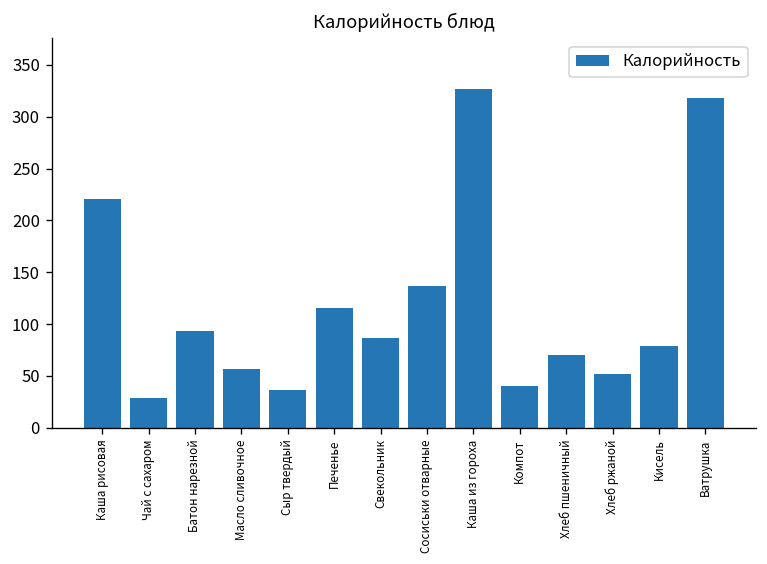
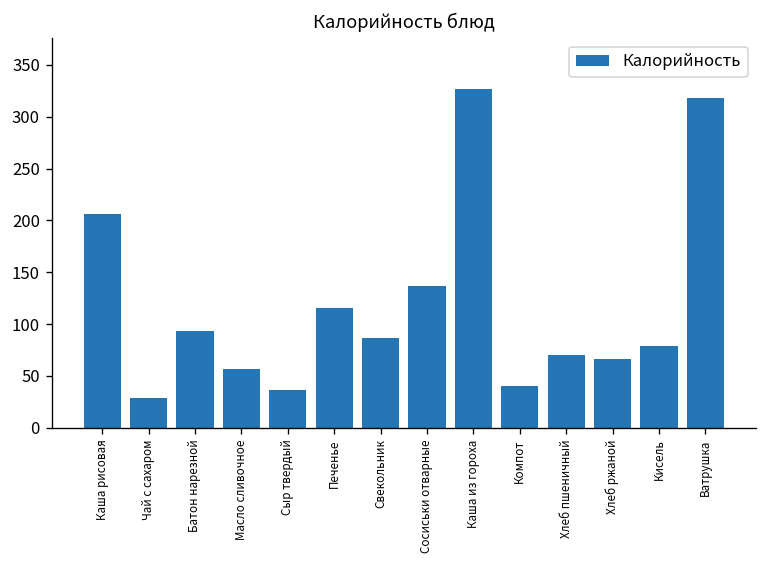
  {
-   "Каша рисовая": 220,
+   "Каша рисовая": 210,
    "Чай с сахаром": 30,
    "Батон нарезной": 90,
    "Масло сливочное": 60,
    "Сыр твердый": 40,
    "Печенье": 120,
    "Свекольник": 90,
    "Сосиськи отварные": 140,
    "Каша из гороха": 330,
    "Компот": 40,
    "Хлеб пшеничный": 70,
-   "Хлеб ржаной": 50,
+   "Хлеб ржаной": 70,
    "Кисель": 80,
    "Ватрушка": 320
  }
